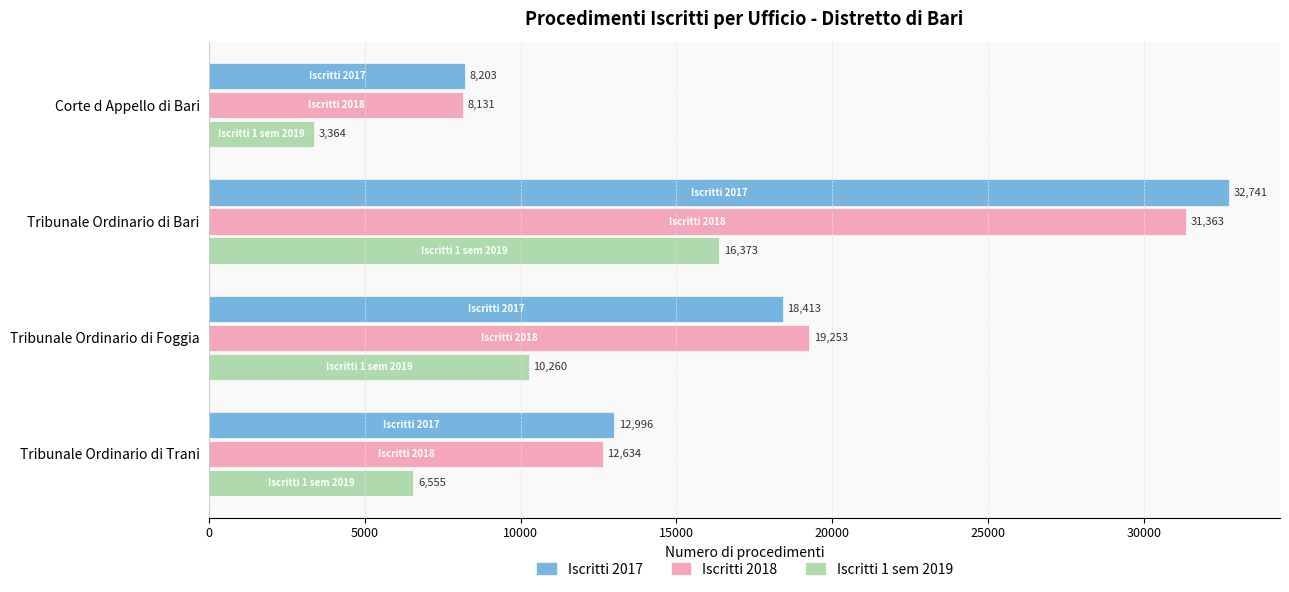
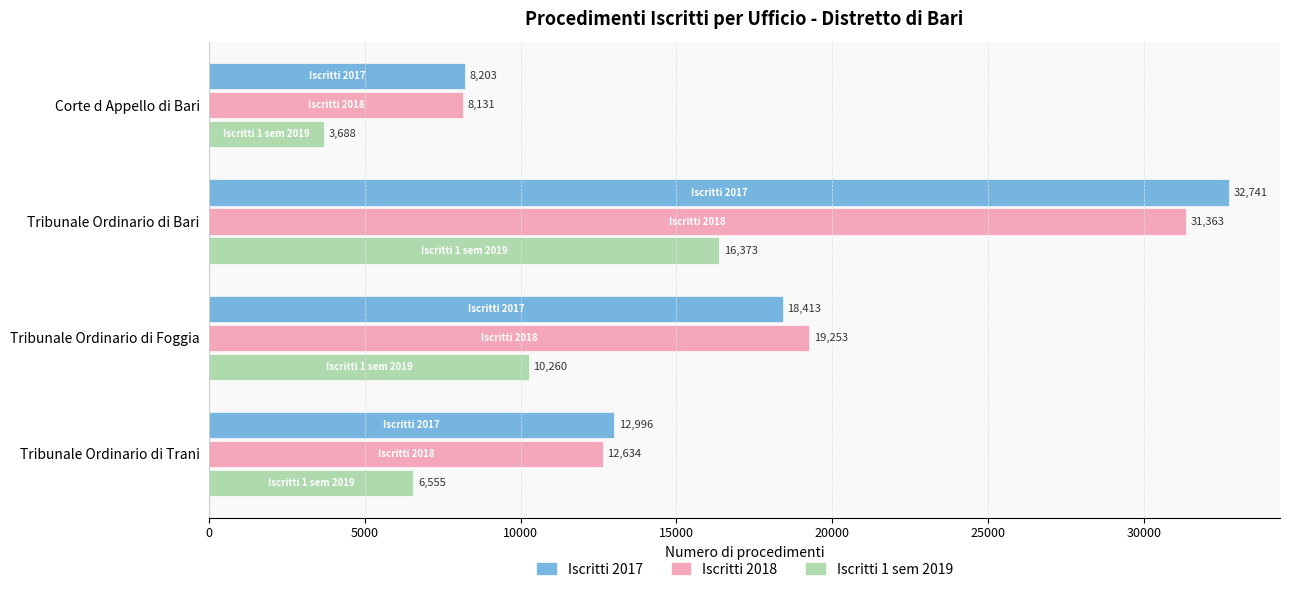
  {
    "Iscritti 2017": {
      "Corte d Appello di Bari": "8,203",
      "Tribunale Ordinario di Bari": "32,741",
      "Tribunale Ordinario di Foggia": "18,413",
      "Tribunale Ordinario di Trani": "12,996"
    },
    "Iscritti 2018": {
      "Corte d Appello di Bari": "8,131",
      "Tribunale Ordinario di Bari": "31,363",
      "Tribunale Ordinario di Foggia": "19,253",
      "Tribunale Ordinario di Trani": "12,634"
    },
    "Iscritti 1 sem 2019": {
-     "Corte d Appello di Bari": "3,364",
+     "Corte d Appello di Bari": "3,688",
      "Tribunale Ordinario di Bari": "16,373",
      "Tribunale Ordinario di Foggia": "10,260",
      "Tribunale Ordinario di Trani": "6,555"
    }
  }
